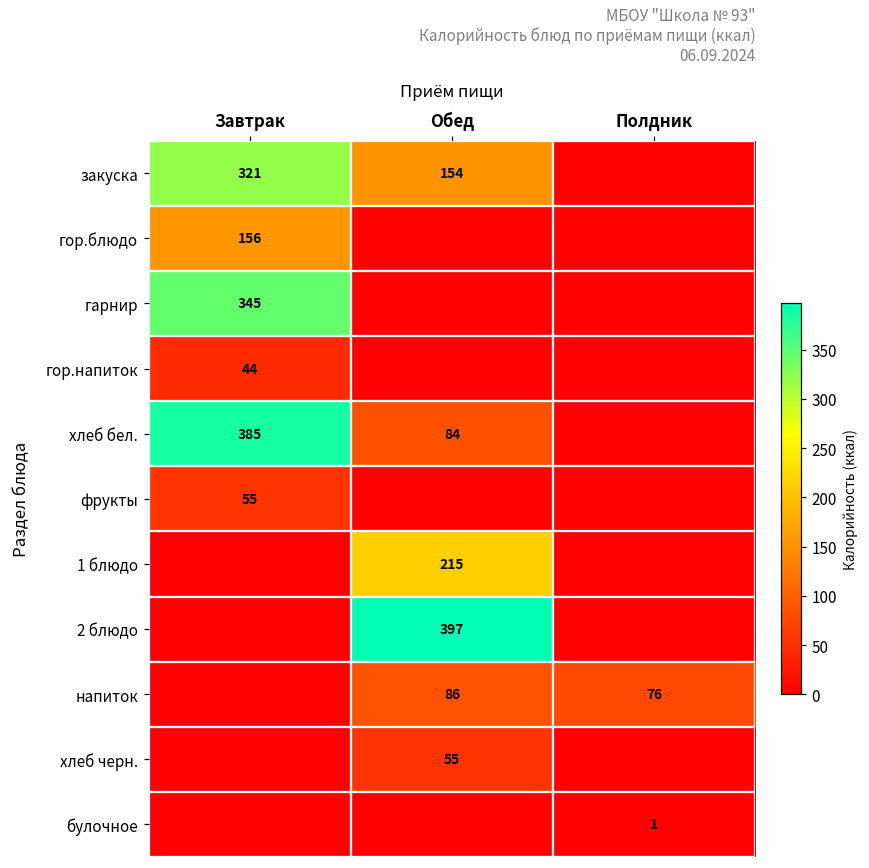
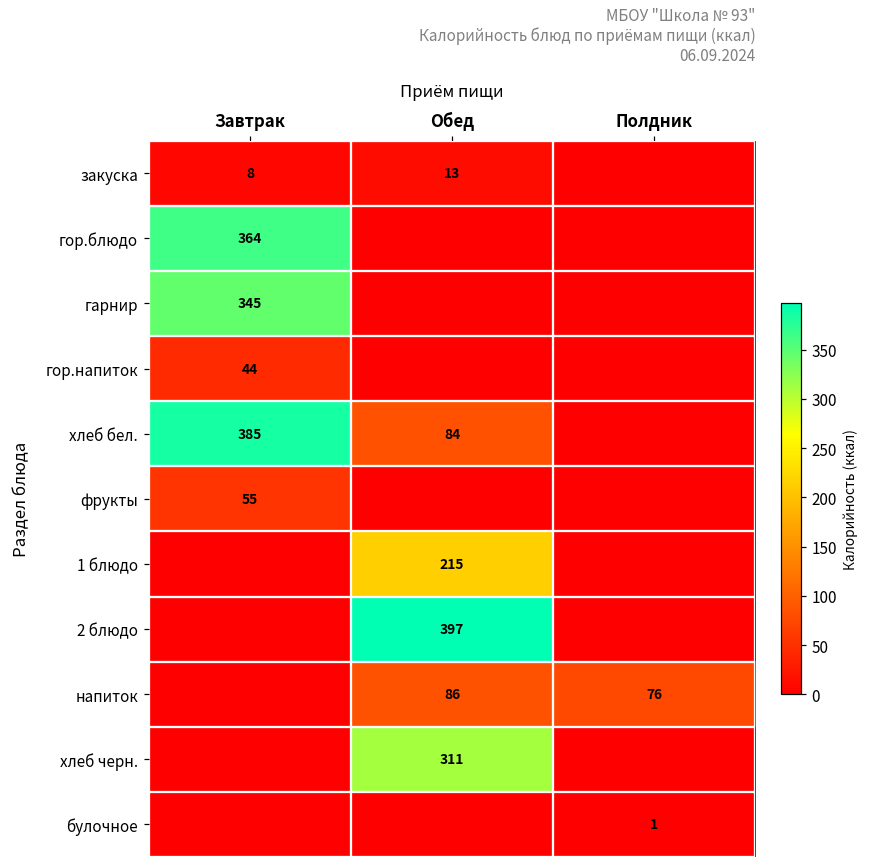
  {
    "закуска": {
-     "Завтрак": 321,
-     "Обед": 154
+     "Завтрак": 8,
+     "Обед": 13
    },
    "гор.блюдо": {
-     "Завтрак": 156
+     "Завтрак": 364
    },
    "гарнир": {
      "Завтрак": 345
    },
    "гор.напиток": {
      "Завтрак": 44
    },
    "хлеб бел.": {
      "Завтрак": 385,
      "Обед": 84
    },
    "фрукты": {
      "Завтрак": 55
    },
    "1 блюдо": {
      "Обед": 215
    },
    "2 блюдо": {
      "Обед": 397
    },
    "напиток": {
      "Обед": 86,
      "Полдник": 76
    },
    "хлеб черн.": {
-     "Обед": 55
+     "Обед": 311
    },
    "булочное": {
      "Полдник": 1
    }
  }
